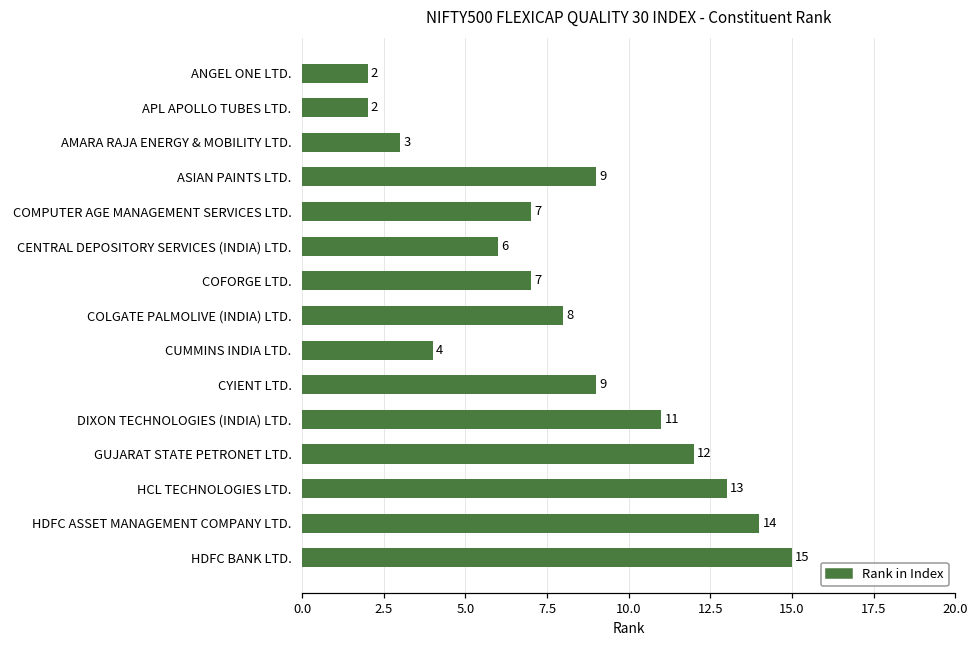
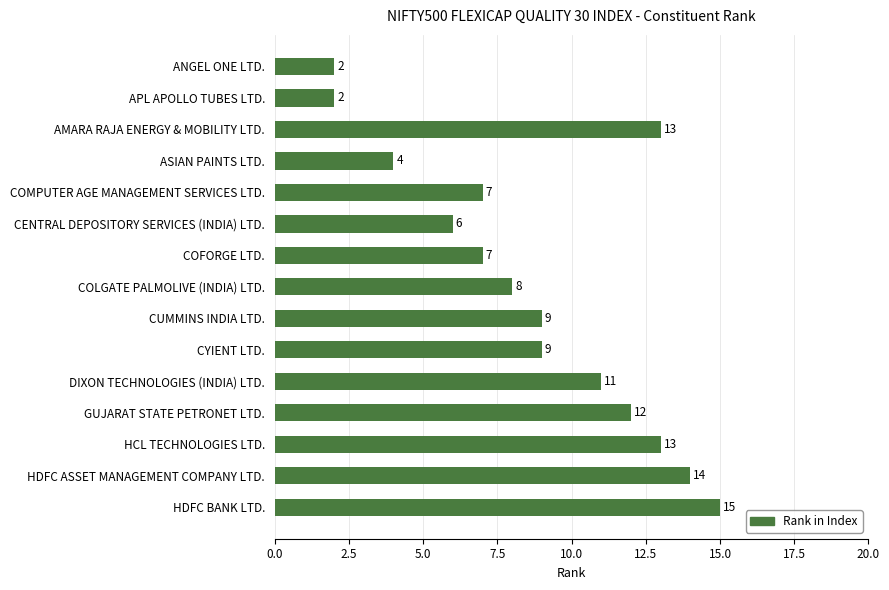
  {
    "ANGEL ONE LTD.": 2,
    "APL APOLLO TUBES LTD.": 2,
-   "AMARA RAJA ENERGY & MOBILITY LTD.": 3,
-   "ASIAN PAINTS LTD.": 9,
+   "AMARA RAJA ENERGY & MOBILITY LTD.": 13,
+   "ASIAN PAINTS LTD.": 4,
    "COMPUTER AGE MANAGEMENT SERVICES LTD.": 7,
    "CENTRAL DEPOSITORY SERVICES (INDIA) LTD.": 6,
    "COFORGE LTD.": 7,
    "COLGATE PALMOLIVE (INDIA) LTD.": 8,
-   "CUMMINS INDIA LTD.": 4,
+   "CUMMINS INDIA LTD.": 9,
    "CYIENT LTD.": 9,
    "DIXON TECHNOLOGIES (INDIA) LTD.": 11,
    "GUJARAT STATE PETRONET LTD.": 12,
    "HCL TECHNOLOGIES LTD.": 13,
    "HDFC ASSET MANAGEMENT COMPANY LTD.": 14,
    "HDFC BANK LTD.": 15
  }
